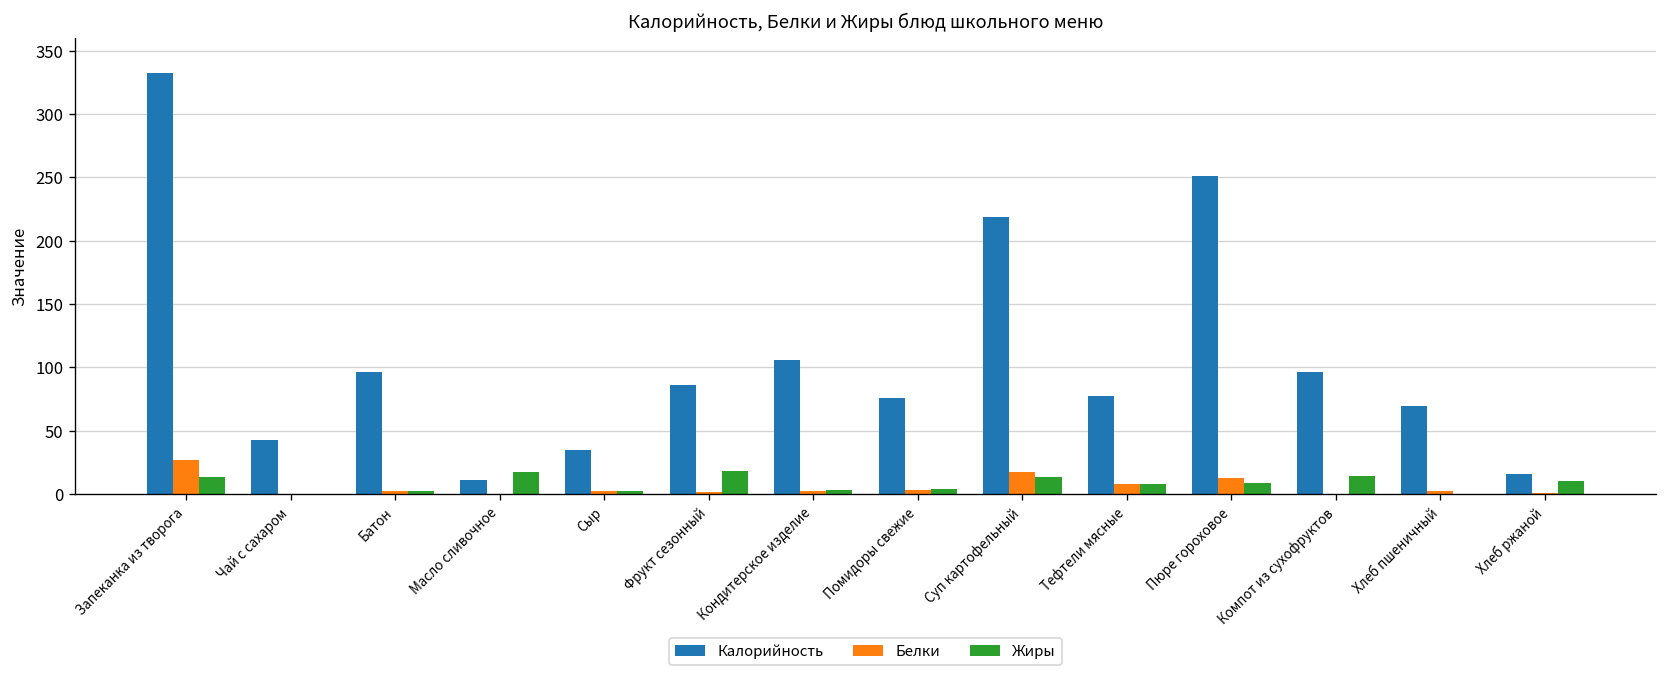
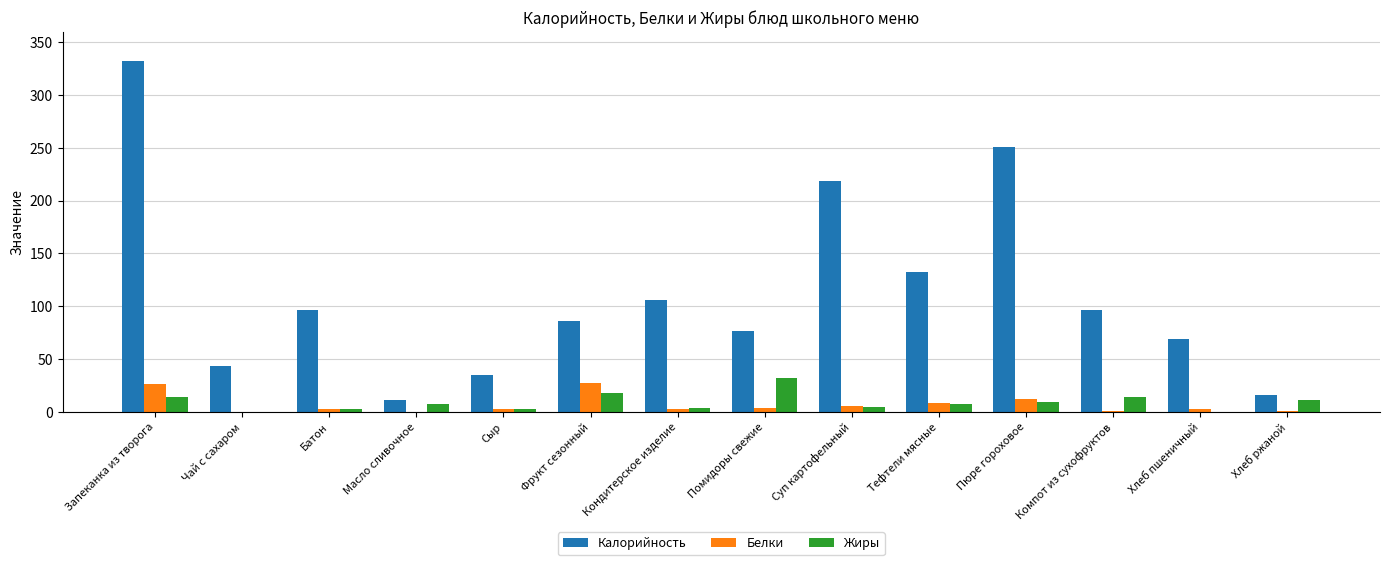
  {
    "Калорийность": {
      "Запеканка из творога": 332,
      "Чай с сахаром": 43,
      "Батон": 97,
      "Масло сливочное": 11,
      "Сыр": 35,
      "Фрукт сезонный": 86,
      "Кондитерское изделие": 106,
      "Помидоры свежие": 76,
      "Суп картофельный": 219,
-     "Тефтели мясные": 78,
+     "Тефтели мясные": 133,
      "Пюре гороховое": 251,
      "Компот из сухофруктов": 96,
      "Хлеб пшеничный": 69,
      "Хлеб ржаной": 16
    },
    "Белки": {
      "Запеканка из творога": 27,
      "Батон": 3,
      "Сыр": 3,
-     "Фрукт сезонный": 2,
+     "Фрукт сезонный": 27,
      "Кондитерское изделие": 2,
      "Помидоры свежие": 4,
-     "Суп картофельный": 18,
+     "Суп картофельный": 5,
      "Тефтели мясные": 8,
      "Пюре гороховое": 12
    },
    "Жиры": {
      "Запеканка из творога": 14,
      "Чай с сахаром": 0,
      "Батон": 3,
-     "Масло сливочное": 18,
+     "Масло сливочное": 7,
      "Сыр": 3,
      "Фрукт сезонный": 18,
      "Кондитерское изделие": 3,
-     "Помидоры свежие": 4,
-     "Суп картофельный": 13,
+     "Помидоры свежие": 32,
+     "Суп картофельный": 4,
      "Тефтели мясные": 8,
      "Пюре гороховое": 9,
      "Компот из сухофруктов": 14,
      "Хлеб ржаной": 11
    }
  }
